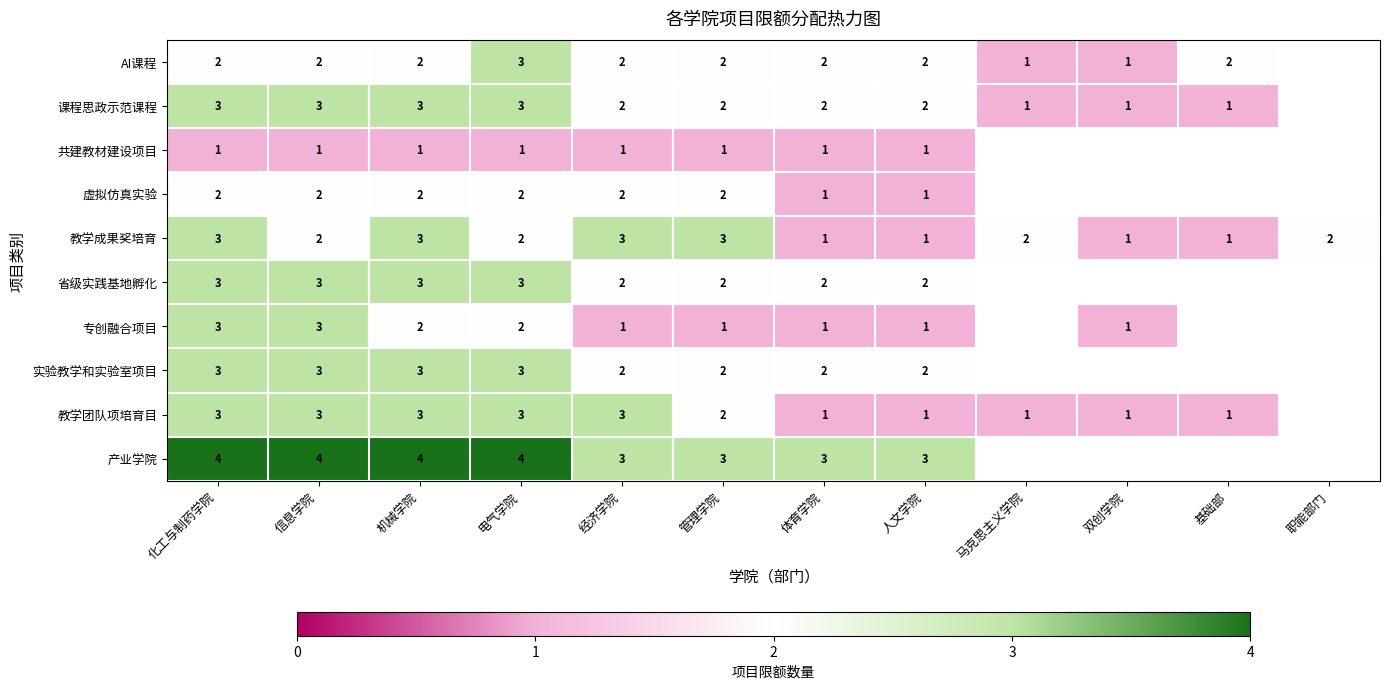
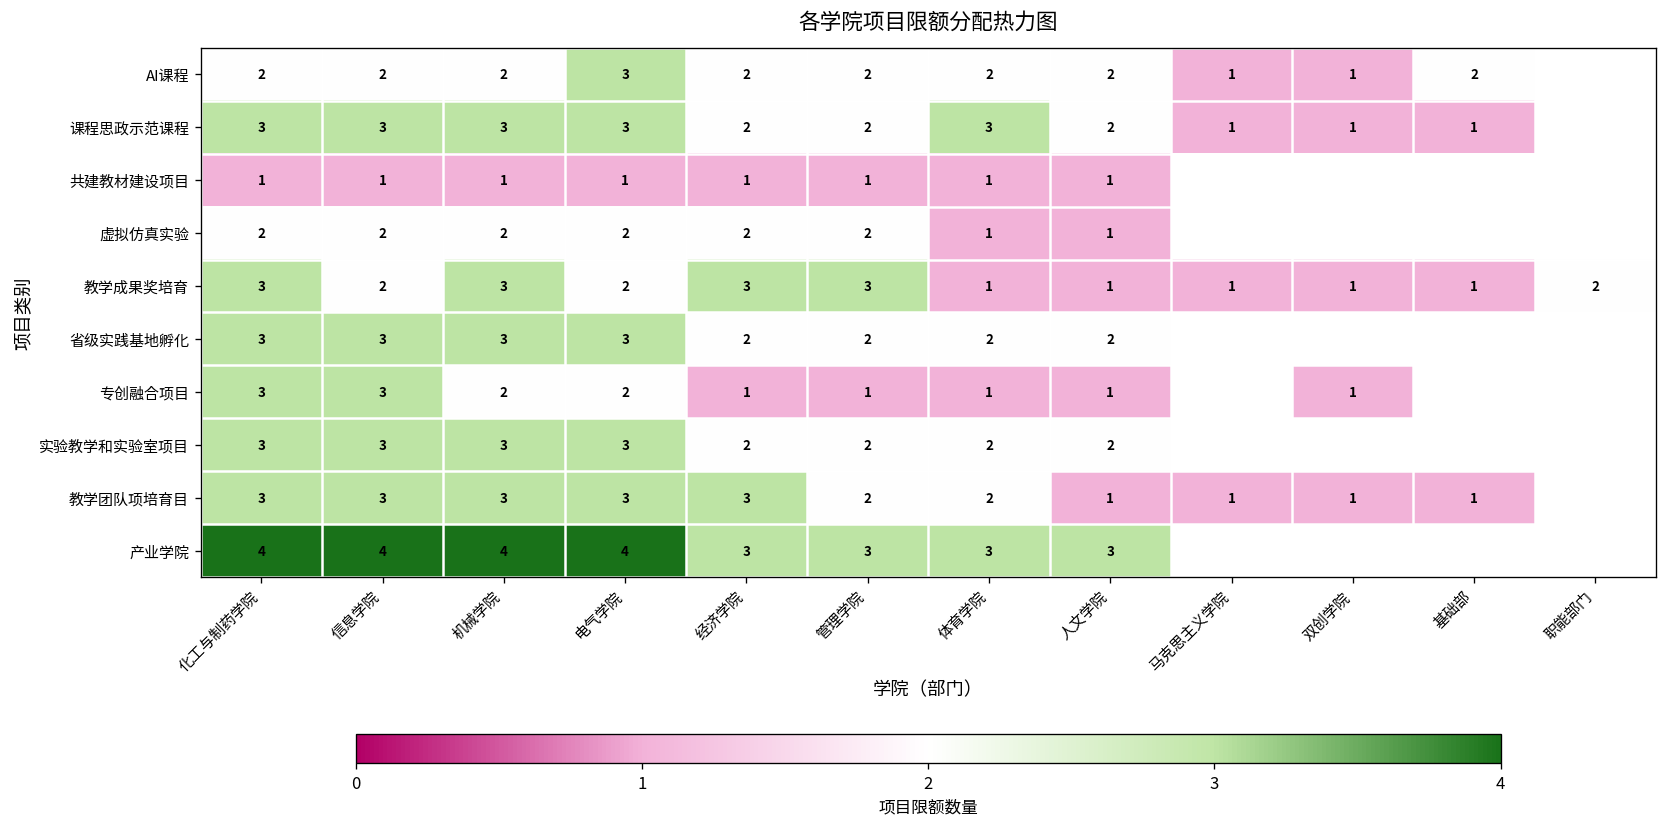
  {
    "AI课程": {
      "化工与制药学院": 2,
      "信息学院": 2,
      "机械学院": 2,
      "电气学院": 3,
      "经济学院": 2,
      "管理学院": 2,
      "体育学院": 2,
      "人文学院": 2,
      "马克思主义学院": 1,
      "双创学院": 1,
      "基础部": 2
    },
    "课程思政示范课程": {
      "化工与制药学院": 3,
      "信息学院": 3,
      "机械学院": 3,
      "电气学院": 3,
      "经济学院": 2,
      "管理学院": 2,
-     "体育学院": 2,
+     "体育学院": 3,
      "人文学院": 2,
      "马克思主义学院": 1,
      "双创学院": 1,
      "基础部": 1
    },
    "共建教材建设项目": {
      "化工与制药学院": 1,
      "信息学院": 1,
      "机械学院": 1,
      "电气学院": 1,
      "经济学院": 1,
      "管理学院": 1,
      "体育学院": 1,
      "人文学院": 1
    },
    "虚拟仿真实验": {
      "化工与制药学院": 2,
      "信息学院": 2,
      "机械学院": 2,
      "电气学院": 2,
      "经济学院": 2,
      "管理学院": 2,
      "体育学院": 1,
      "人文学院": 1
    },
    "教学成果奖培育": {
      "化工与制药学院": 3,
      "信息学院": 2,
      "机械学院": 3,
      "电气学院": 2,
      "经济学院": 3,
      "管理学院": 3,
      "体育学院": 1,
      "人文学院": 1,
-     "马克思主义学院": 2,
+     "马克思主义学院": 1,
      "双创学院": 1,
      "基础部": 1,
      "职能部门": 2
    },
    "省级实践基地孵化": {
      "化工与制药学院": 3,
      "信息学院": 3,
      "机械学院": 3,
      "电气学院": 3,
      "经济学院": 2,
      "管理学院": 2,
      "体育学院": 2,
      "人文学院": 2
    },
    "专创融合项目": {
      "化工与制药学院": 3,
      "信息学院": 3,
      "机械学院": 2,
      "电气学院": 2,
      "经济学院": 1,
      "管理学院": 1,
      "体育学院": 1,
      "人文学院": 1,
      "双创学院": 1
    },
    "实验教学和实验室项目": {
      "化工与制药学院": 3,
      "信息学院": 3,
      "机械学院": 3,
      "电气学院": 3,
      "经济学院": 2,
      "管理学院": 2,
      "体育学院": 2,
      "人文学院": 2
    },
    "教学团队项培育目": {
      "化工与制药学院": 3,
      "信息学院": 3,
      "机械学院": 3,
      "电气学院": 3,
      "经济学院": 3,
      "管理学院": 2,
-     "体育学院": 1,
+     "体育学院": 2,
      "人文学院": 1,
      "马克思主义学院": 1,
      "双创学院": 1,
      "基础部": 1
    },
    "产业学院": {
      "化工与制药学院": 4,
      "信息学院": 4,
      "机械学院": 4,
      "电气学院": 4,
      "经济学院": 3,
      "管理学院": 3,
      "体育学院": 3,
      "人文学院": 3
    }
  }
